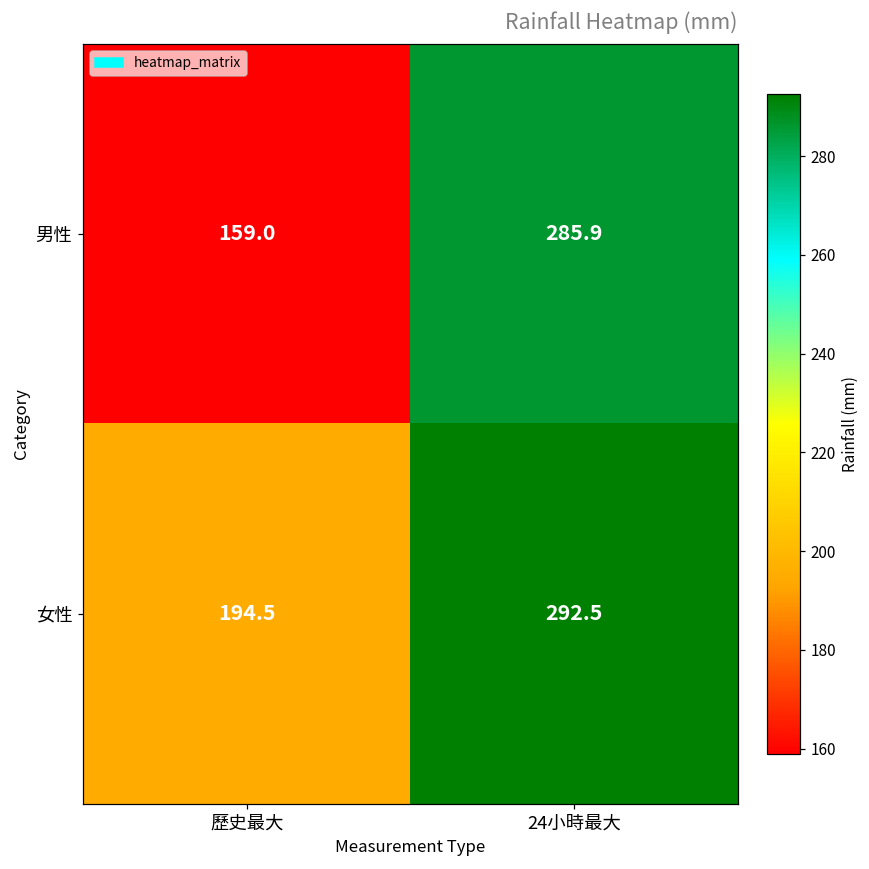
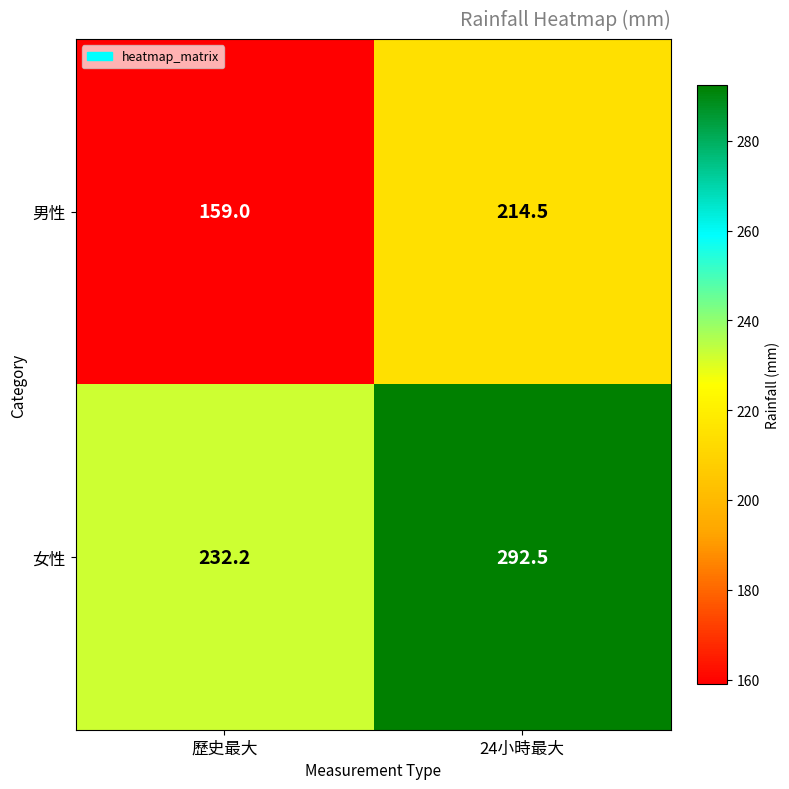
  {
    "男性": {
      "歷史最大": 159.0,
-     "24小時最大": 285.9
+     "24小時最大": 214.5
    },
    "女性": {
-     "歷史最大": 194.5,
+     "歷史最大": 232.2,
      "24小時最大": 292.5
    }
  }
